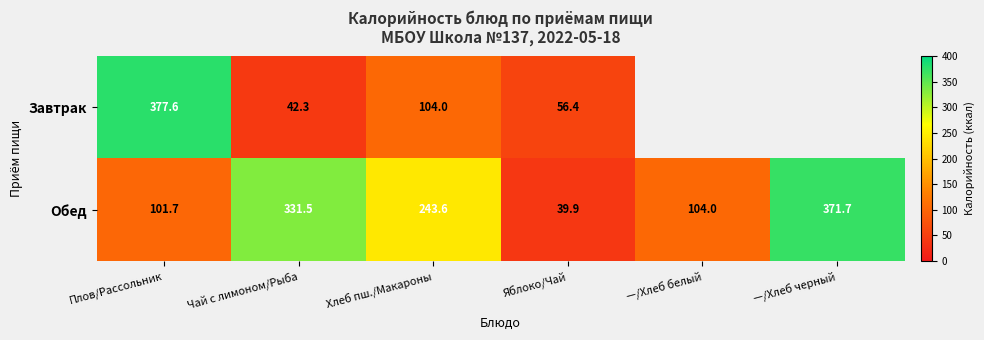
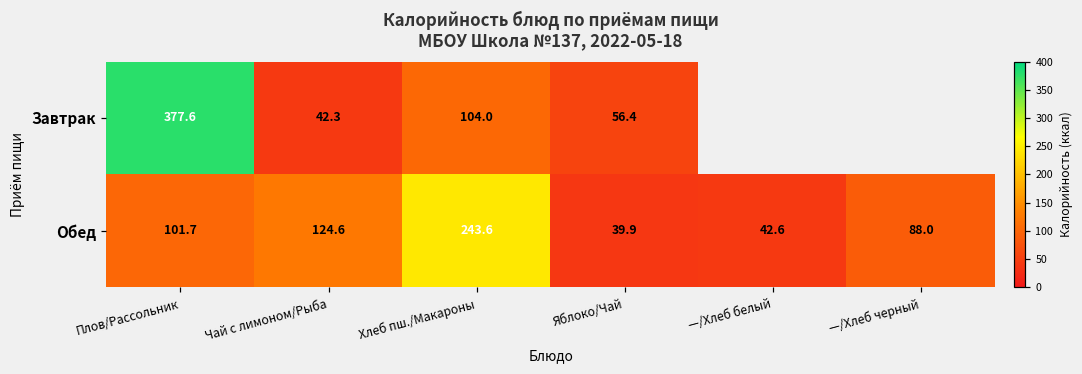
  {
    "Завтрак": {
      "Плов/Рассольник": 377.6,
      "Чай с лимоном/Рыба": 42.3,
      "Хлеб пш./Макароны": 104.0,
      "Яблоко/Чай": 56.4
    },
    "Обед": {
      "Плов/Рассольник": 101.7,
-     "Чай с лимоном/Рыба": 331.5,
+     "Чай с лимоном/Рыба": 124.6,
      "Хлеб пш./Макароны": 243.6,
      "Яблоко/Чай": 39.9,
-     "—/Хлеб белый": 104.0,
-     "—/Хлеб черный": 371.7
+     "—/Хлеб белый": 42.6,
+     "—/Хлеб черный": 88.0
    }
  }
